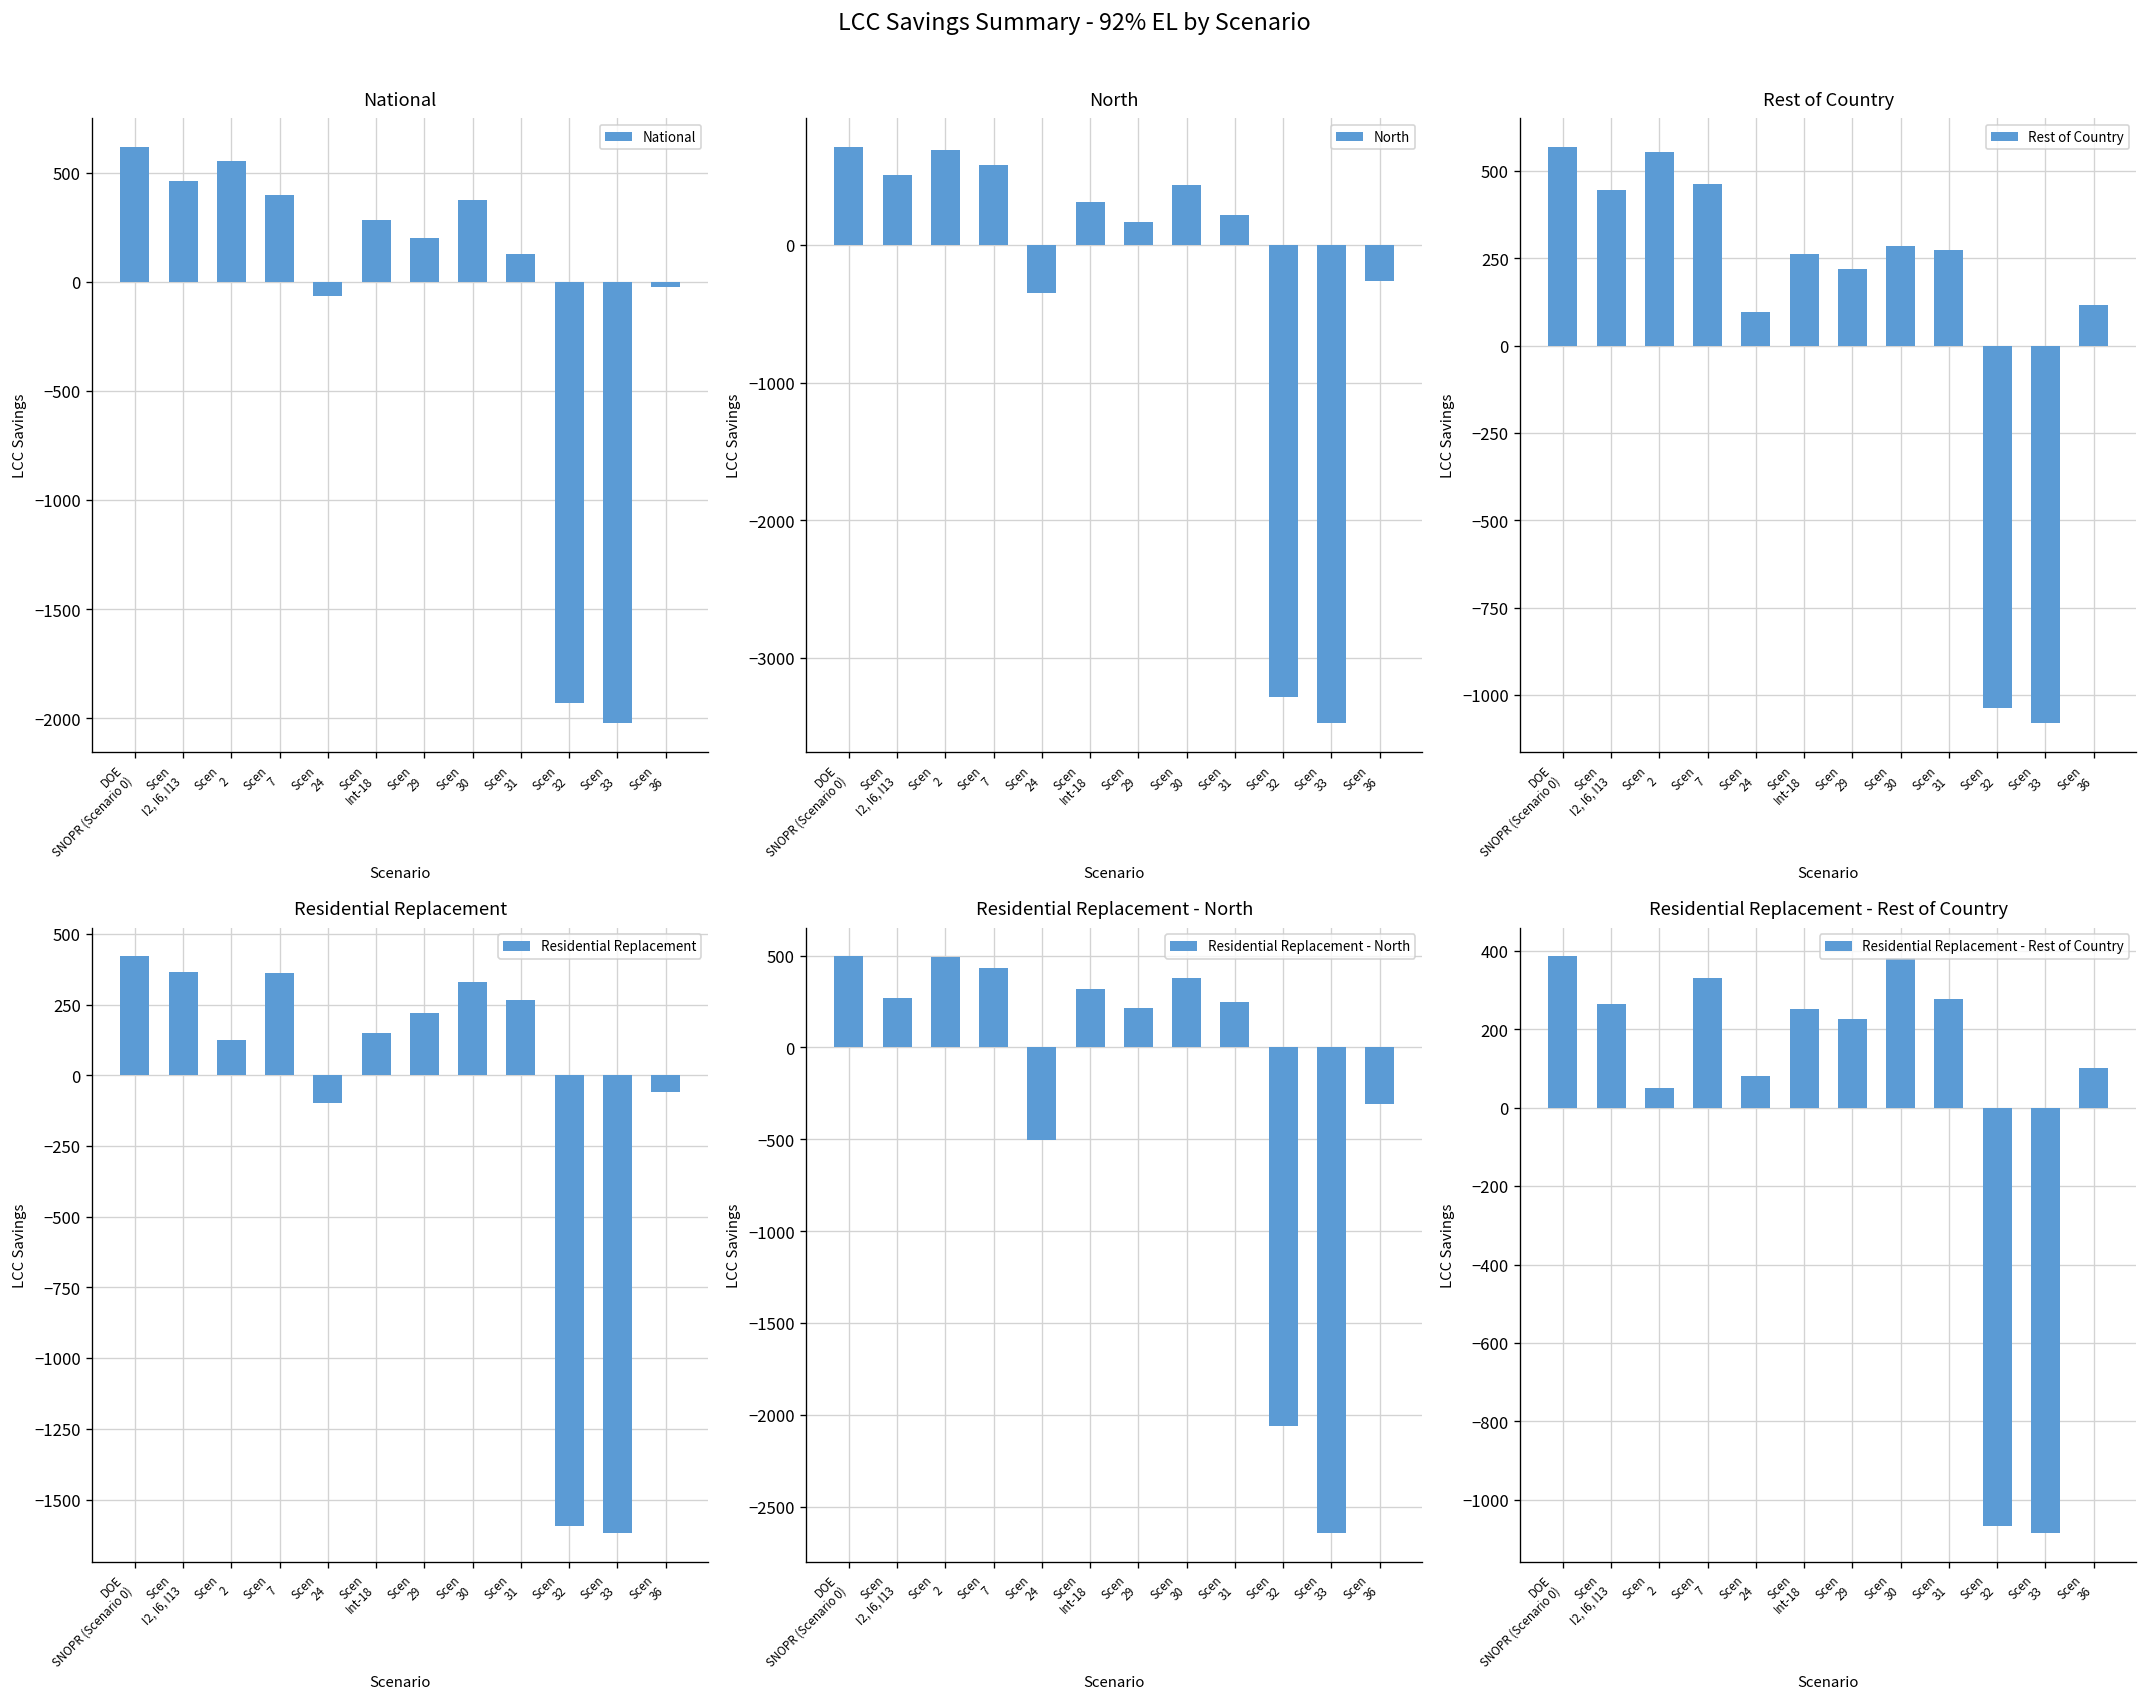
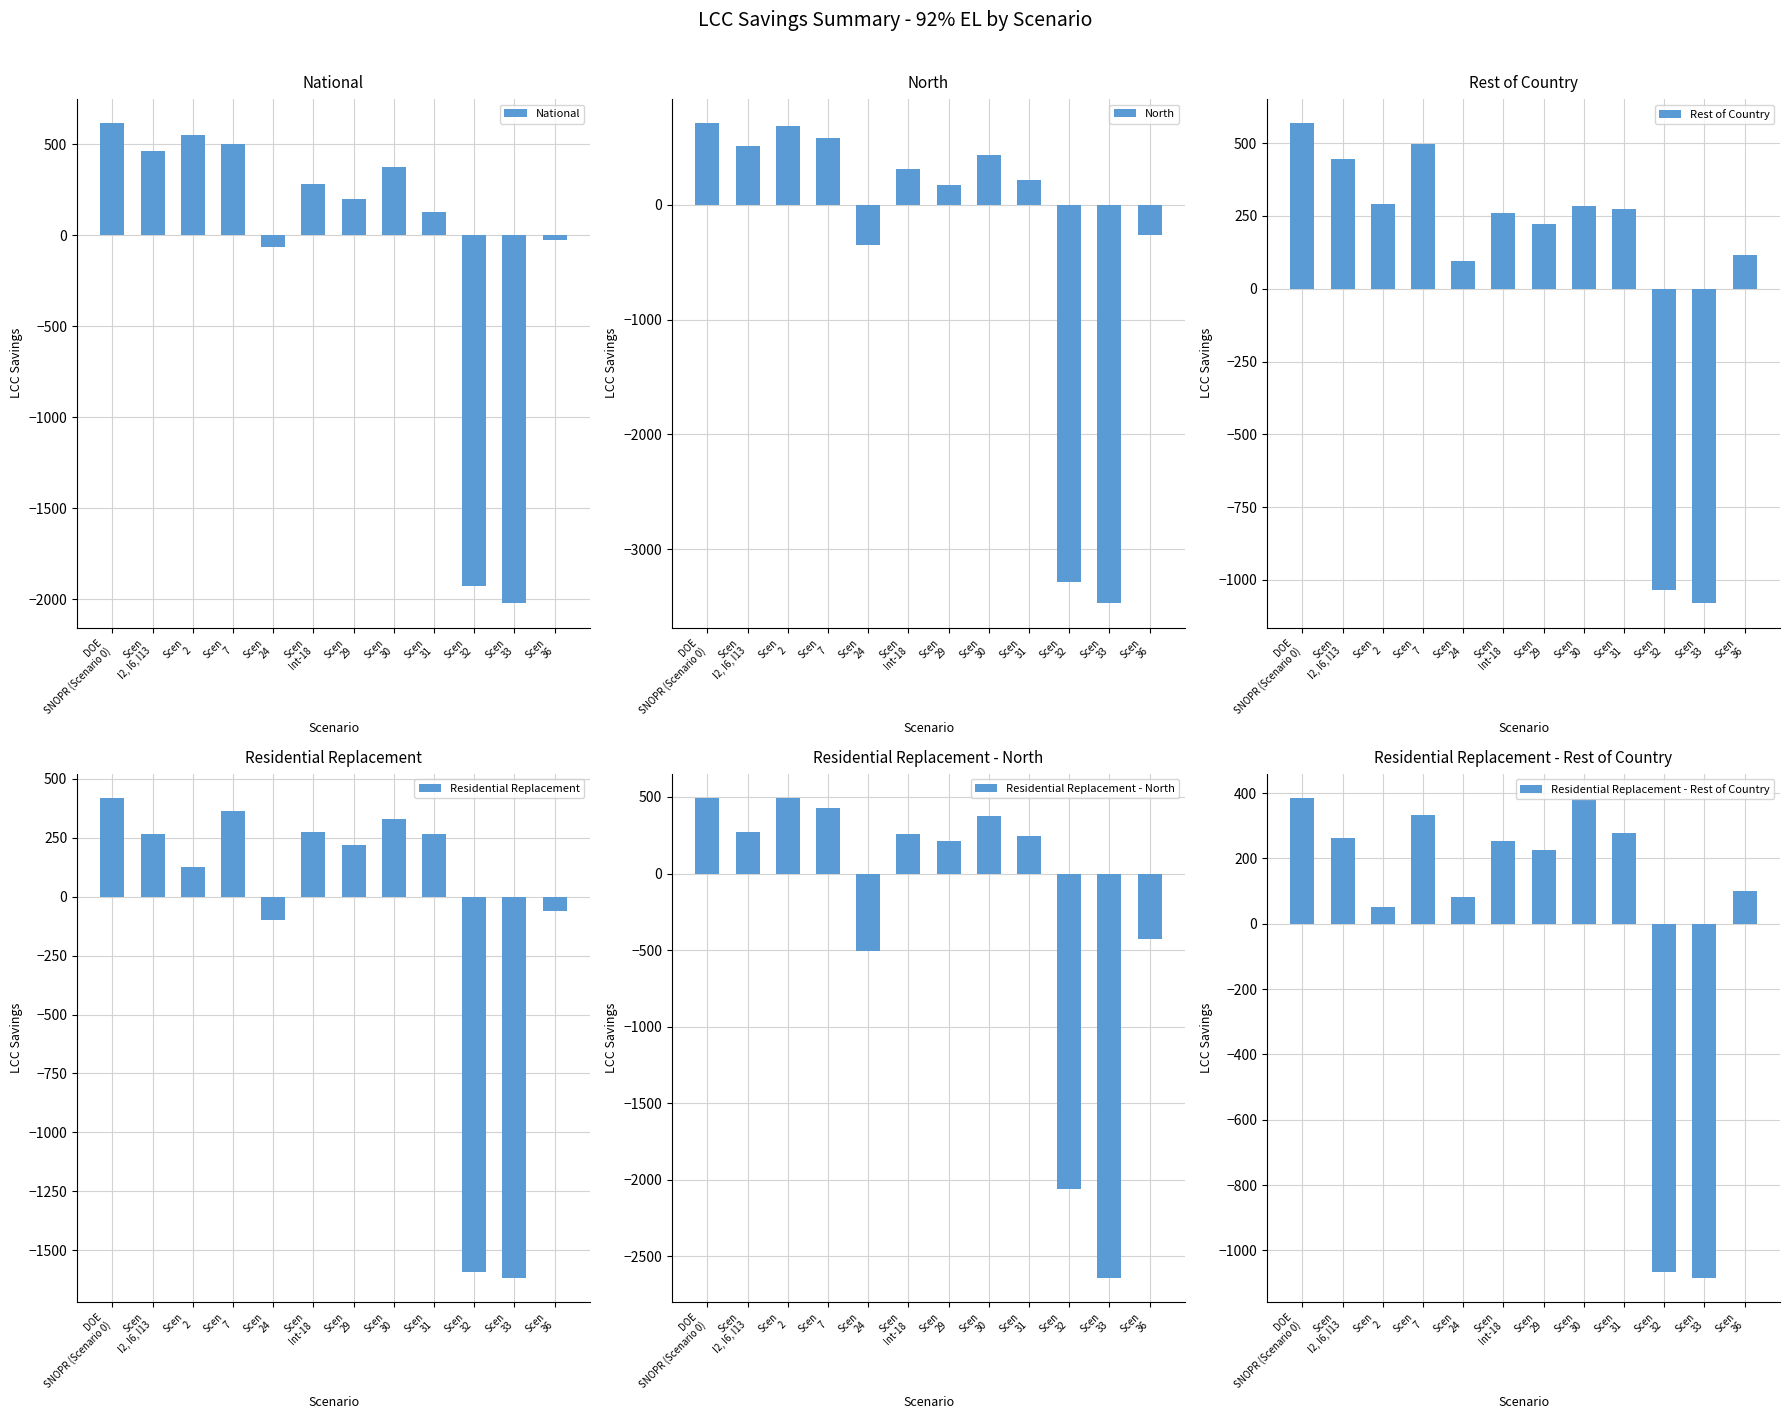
  {
    "National": {
      "DOE SNOPR (Scenario 0)": 620,
      "Scen I2, I6, I13": 460,
      "Scen 2": 550,
-     "Scen 7": 400,
+     "Scen 7": 500,
      "Scen 24": -60,
      "Scen Int-18": 280,
      "Scen 29": 200,
      "Scen 30": 380,
      "Scen 31": 130,
      "Scen 32": -1930,
      "Scen 33": -2020,
      "Scen 36": -20
    },
    "North": {
      "DOE SNOPR (Scenario 0)": 710,
      "Scen I2, I6, I13": 510,
      "Scen 2": 690,
      "Scen 7": 580,
      "Scen 24": -350,
      "Scen Int-18": 310,
      "Scen 29": 170,
      "Scen 30": 440,
      "Scen 31": 220,
      "Scen 32": -3280,
      "Scen 33": -3470,
      "Scen 36": -260
    },
    "Rest of Country": {
      "DOE SNOPR (Scenario 0)": 570,
      "Scen I2, I6, I13": 440,
-     "Scen 2": 550,
-     "Scen 7": 460,
+     "Scen 2": 290,
+     "Scen 7": 500,
      "Scen 24": 100,
      "Scen Int-18": 260,
      "Scen 29": 220,
      "Scen 30": 280,
      "Scen 31": 280,
      "Scen 32": -1040,
      "Scen 33": -1080,
      "Scen 36": 120
    },
    "Residential Replacement": {
      "DOE SNOPR (Scenario 0)": 420,
-     "Scen I2, I6, I13": 360,
+     "Scen I2, I6, I13": 270,
      "Scen 2": 120,
      "Scen 7": 360,
      "Scen 24": -100,
-     "Scen Int-18": 150,
+     "Scen Int-18": 270,
      "Scen 29": 220,
      "Scen 30": 330,
      "Scen 31": 270,
      "Scen 32": -1590,
      "Scen 33": -1620,
      "Scen 36": -60
    },
    "Residential Replacement - North": {
      "DOE SNOPR (Scenario 0)": 500,
      "Scen I2, I6, I13": 270,
      "Scen 2": 490,
      "Scen 7": 430,
      "Scen 24": -510,
-     "Scen Int-18": 320,
+     "Scen Int-18": 260,
      "Scen 29": 210,
      "Scen 30": 380,
      "Scen 31": 250,
      "Scen 32": -2060,
      "Scen 33": -2640,
-     "Scen 36": -310
+     "Scen 36": -430
    },
    "Residential Replacement - Rest of Country": {
      "DOE SNOPR (Scenario 0)": 390,
      "Scen I2, I6, I13": 260,
      "Scen 2": 50,
      "Scen 7": 330,
      "Scen 24": 80,
      "Scen Int-18": 250,
      "Scen 29": 230,
      "Scen 30": 380,
      "Scen 31": 280,
      "Scen 32": -1070,
      "Scen 33": -1080,
      "Scen 36": 100
    }
  }
